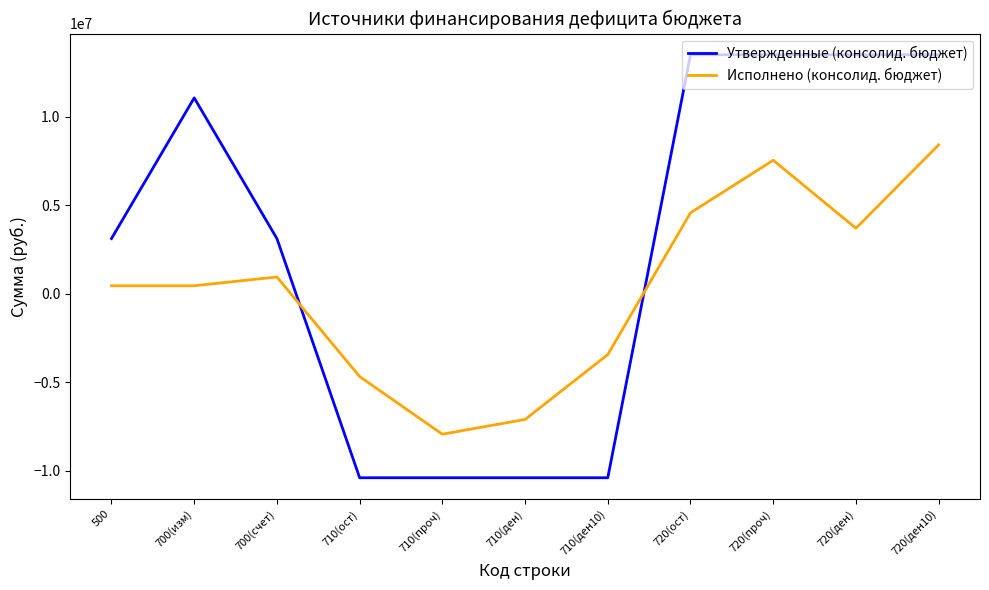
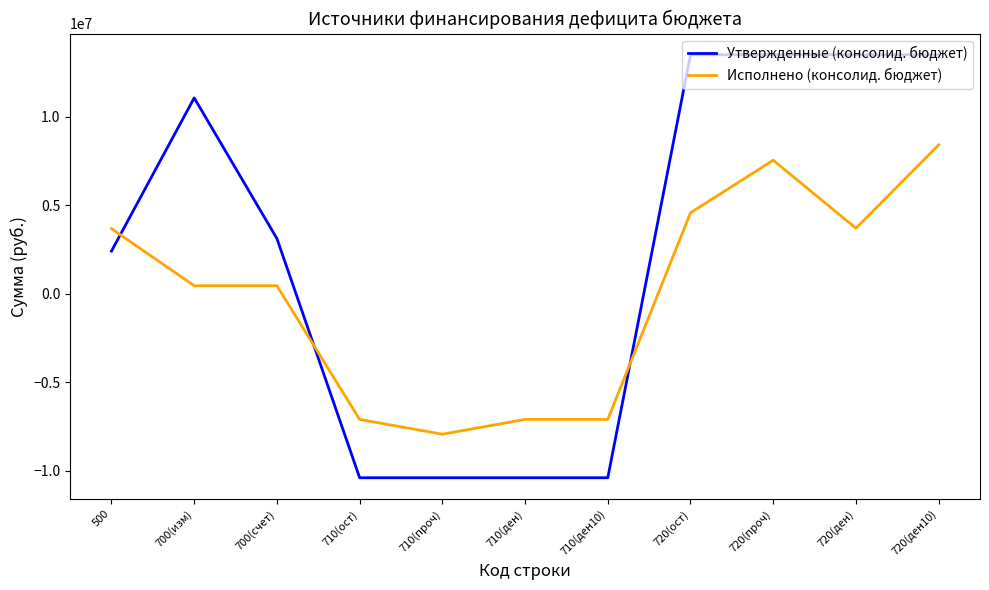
  {
    "Утвержденные (консолид. бюджет)": {
-     "500": 3100000,
+     "500": 2400000,
      "700(изм)": 11100000,
      "700(счет)": 3100000,
      "710(ост)": -10400000,
      "710(проч)": -10400000,
      "710(ден)": -10400000,
      "710(ден10)": -10400000
    },
    "Исполнено (консолид. бюджет)": {
-     "500": 500000,
+     "500": 3700000,
      "700(изм)": 500000,
-     "700(счет)": 1000000,
-     "710(ост)": -4700000,
+     "700(счет)": 500000,
+     "710(ост)": -7100000,
      "710(проч)": -7900000,
      "710(ден)": -7100000,
-     "710(ден10)": -3400000,
+     "710(ден10)": -7100000,
      "720(ост)": 4600000,
      "720(проч)": 7600000,
      "720(ден)": 3700000,
      "720(ден10)": 8400000
    }
  }
